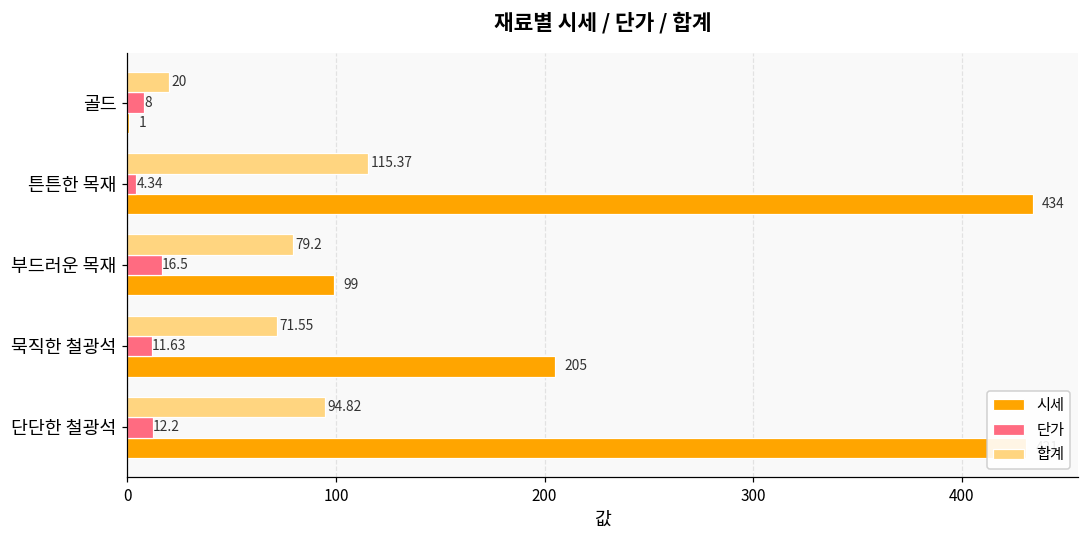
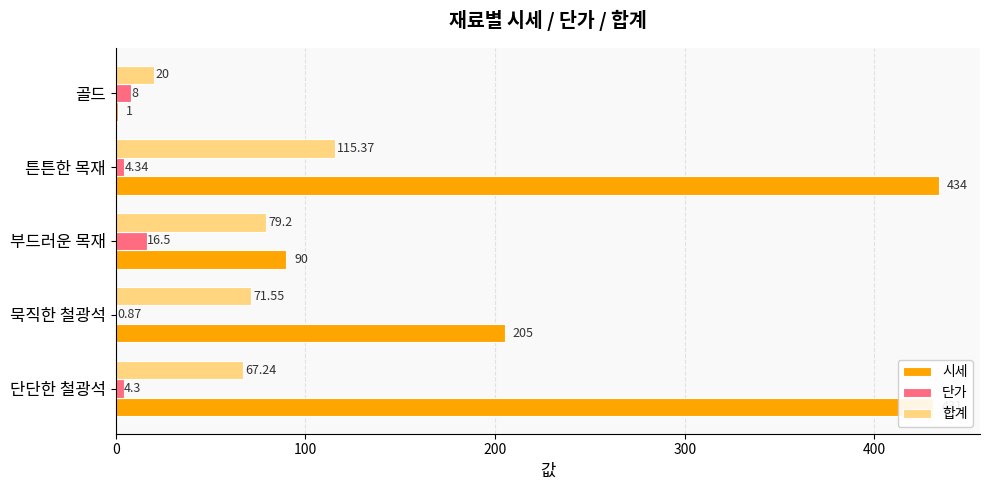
  {
    "시세": {
      "골드": 1,
      "튼튼한 목재": 434,
-     "부드러운 목재": 99,
+     "부드러운 목재": 90,
      "묵직한 철광석": 205
    },
    "단가": {
      "골드": 8,
      "튼튼한 목재": 4.34,
      "부드러운 목재": 16.5,
-     "묵직한 철광석": 11.63,
-     "단단한 철광석": 12.2
+     "묵직한 철광석": 0.87,
+     "단단한 철광석": 4.3
    },
    "합계": {
      "골드": 20,
      "튼튼한 목재": 115.37,
      "부드러운 목재": 79.2,
      "묵직한 철광석": 71.55,
-     "단단한 철광석": 94.82
+     "단단한 철광석": 67.24
    }
  }
